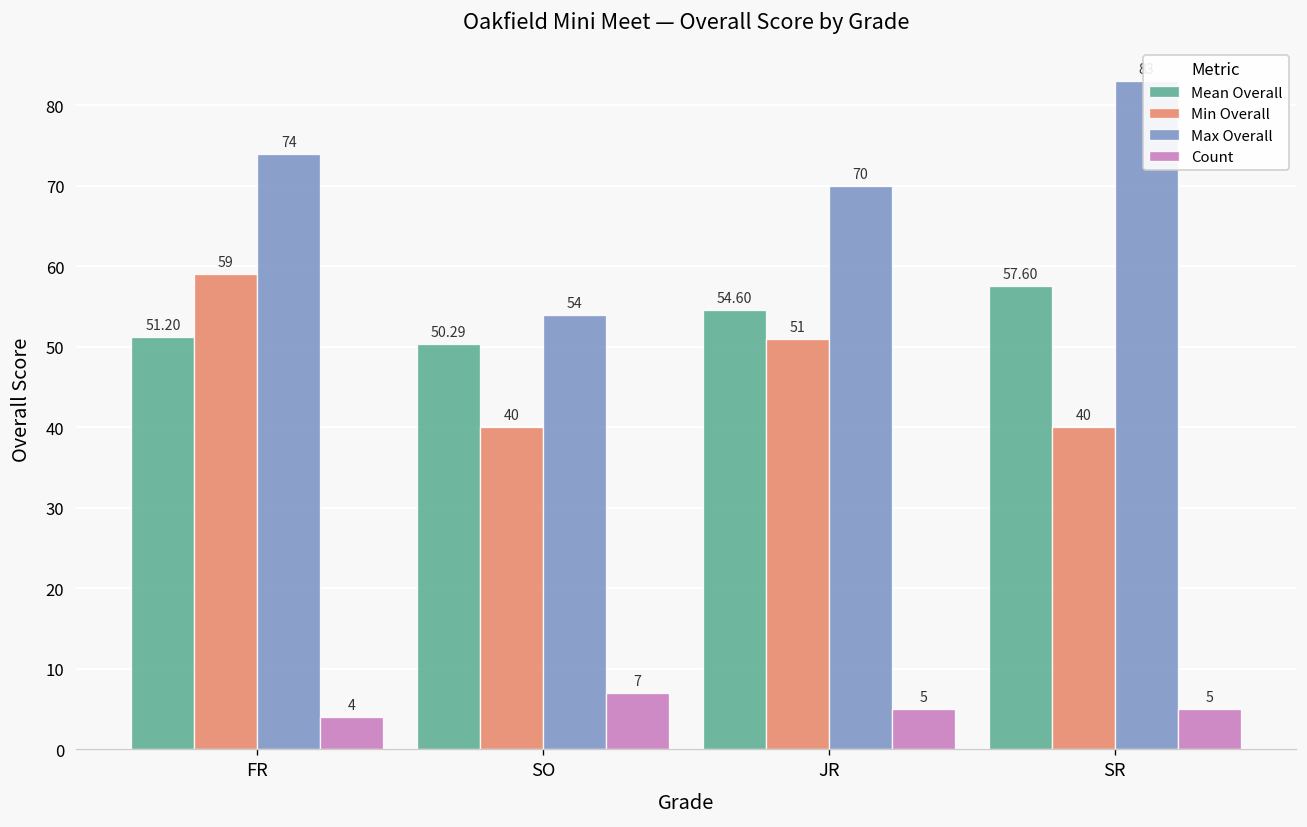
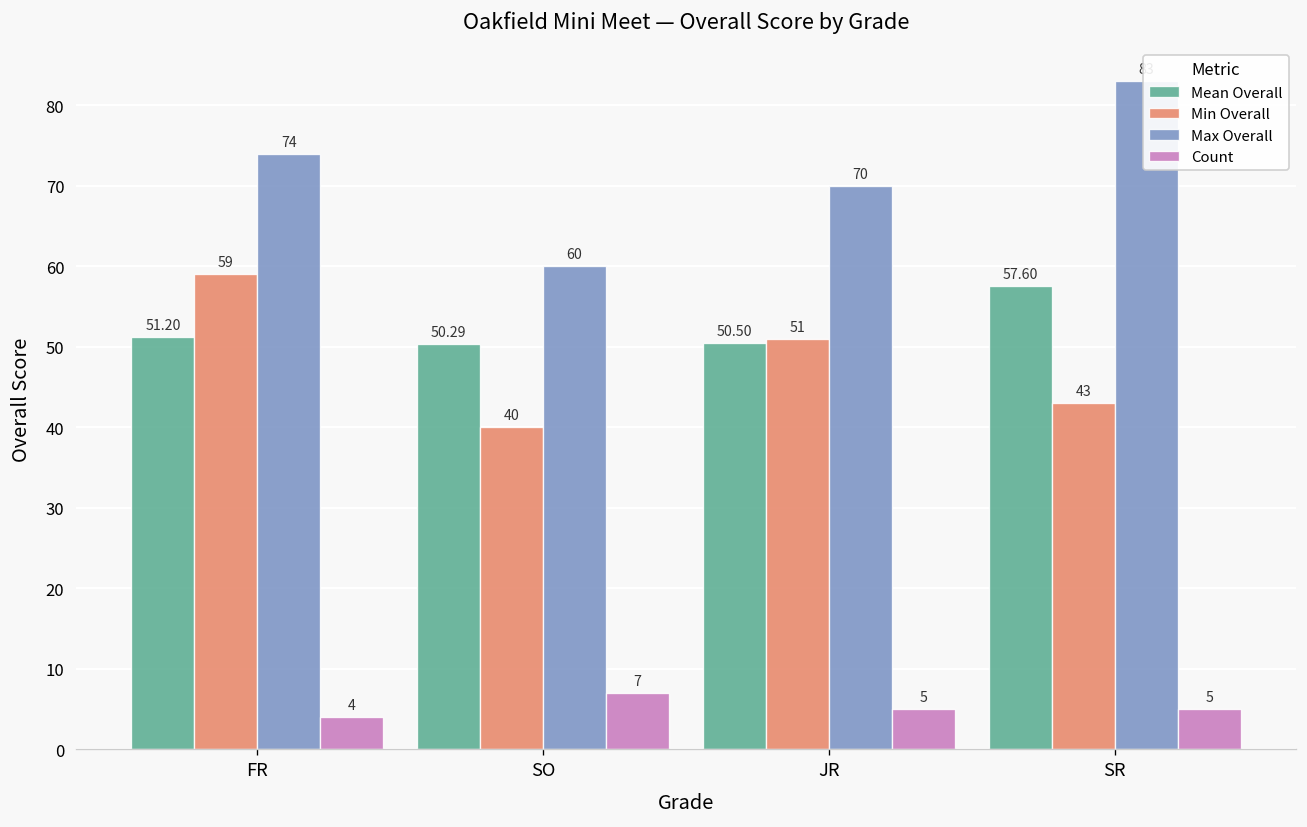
  {
    "Mean Overall": {
      "FR": 51.20,
      "SO": 50.29,
-     "JR": 54.60,
+     "JR": 50.50,
      "SR": 57.60
    },
    "Min Overall": {
      "FR": 59,
      "SO": 40,
      "JR": 51,
-     "SR": 40
+     "SR": 43
    },
    "Max Overall": {
      "FR": 74,
-     "SO": 54,
+     "SO": 60,
      "JR": 70
    },
    "Count": {
      "FR": 4,
      "SO": 7,
      "JR": 5,
      "SR": 5
    }
  }
